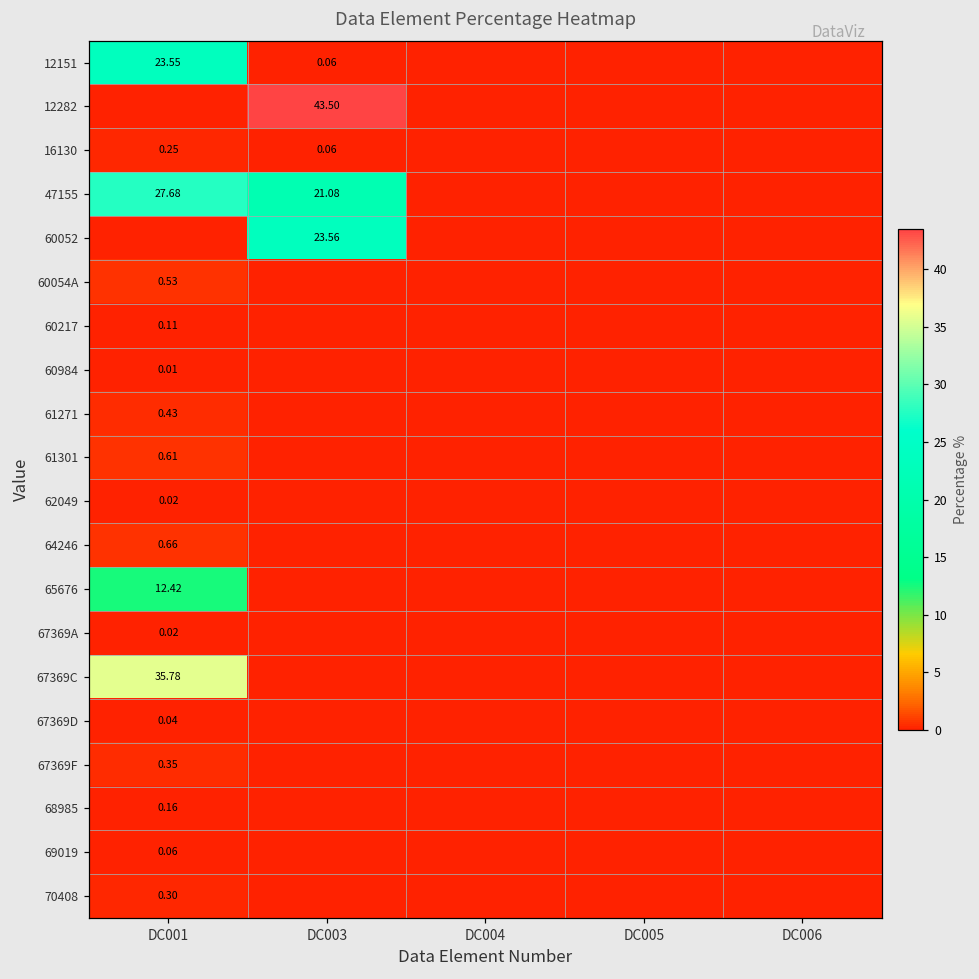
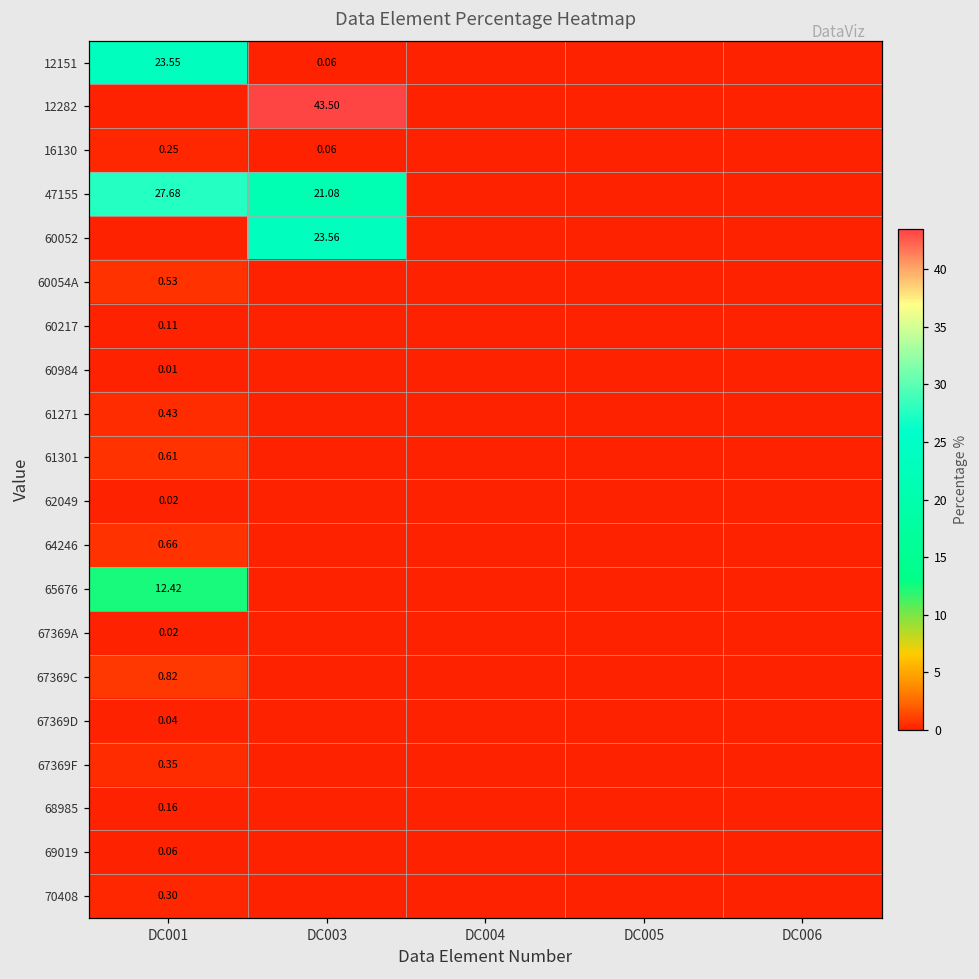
  {
    "12151": {
      "DC001": 23.55,
      "DC003": 0.06
    },
    "12282": {
      "DC003": 43.50
    },
    "16130": {
      "DC001": 0.25,
      "DC003": 0.06
    },
    "47155": {
      "DC001": 27.68,
      "DC003": 21.08
    },
    "60052": {
      "DC003": 23.56
    },
    "60054A": {
      "DC001": 0.53
    },
    "60217": {
      "DC001": 0.11
    },
    "60984": {
      "DC001": 0.01
    },
    "61271": {
      "DC001": 0.43
    },
    "61301": {
      "DC001": 0.61
    },
    "62049": {
      "DC001": 0.02
    },
    "64246": {
      "DC001": 0.66
    },
    "65676": {
      "DC001": 12.42
    },
    "67369A": {
      "DC001": 0.02
    },
    "67369C": {
-     "DC001": 35.78
+     "DC001": 0.82
    },
    "67369D": {
      "DC001": 0.04
    },
    "67369F": {
      "DC001": 0.35
    },
    "68985": {
      "DC001": 0.16
    },
    "69019": {
      "DC001": 0.06
    },
    "70408": {
      "DC001": 0.30
    }
  }
